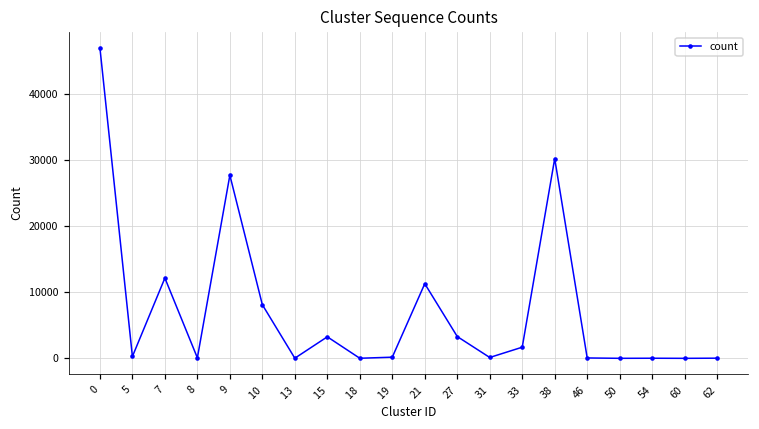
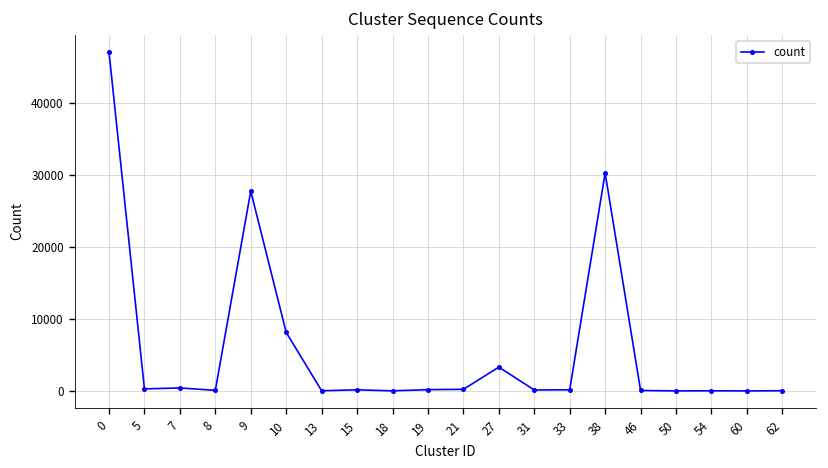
  {
    "0": 47000,
    "5": 0,
-   "7": 12000,
+   "7": 0,
    "8": 0,
    "9": 28000,
    "10": 8000,
    "13": 0,
-   "15": 3000,
+   "15": 0,
    "18": 0,
    "19": 0,
-   "21": 11000,
+   "21": 0,
    "27": 3000,
    "31": 0,
-   "33": 2000,
+   "33": 0,
    "38": 30000,
    "46": 0,
    "50": 0,
    "54": 0,
    "60": 0,
    "62": 0
  }
